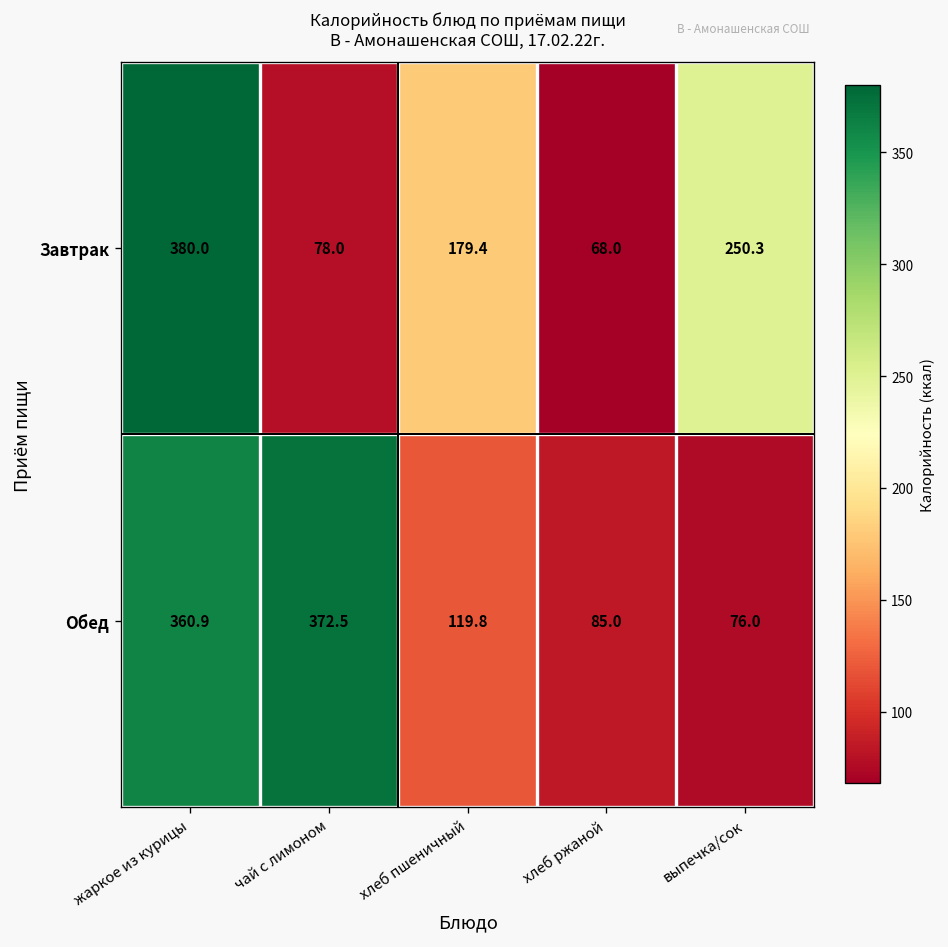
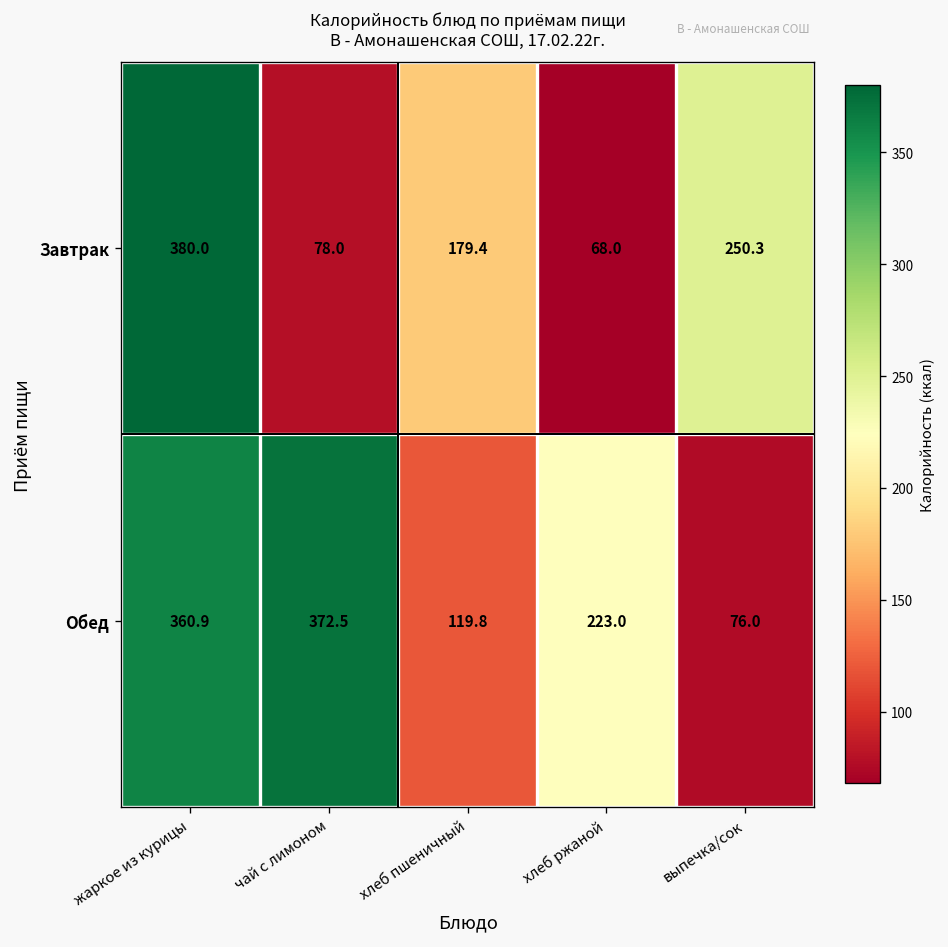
  {
    "Завтрак": {
      "жаркое из курицы": 380.0,
      "чай с лимоном": 78.0,
      "хлеб пшеничный": 179.4,
      "хлеб ржаной": 68.0,
      "выпечка/сок": 250.3
    },
    "Обед": {
      "жаркое из курицы": 360.9,
      "чай с лимоном": 372.5,
      "хлеб пшеничный": 119.8,
-     "хлеб ржаной": 85.0,
+     "хлеб ржаной": 223.0,
      "выпечка/сок": 76.0
    }
  }
